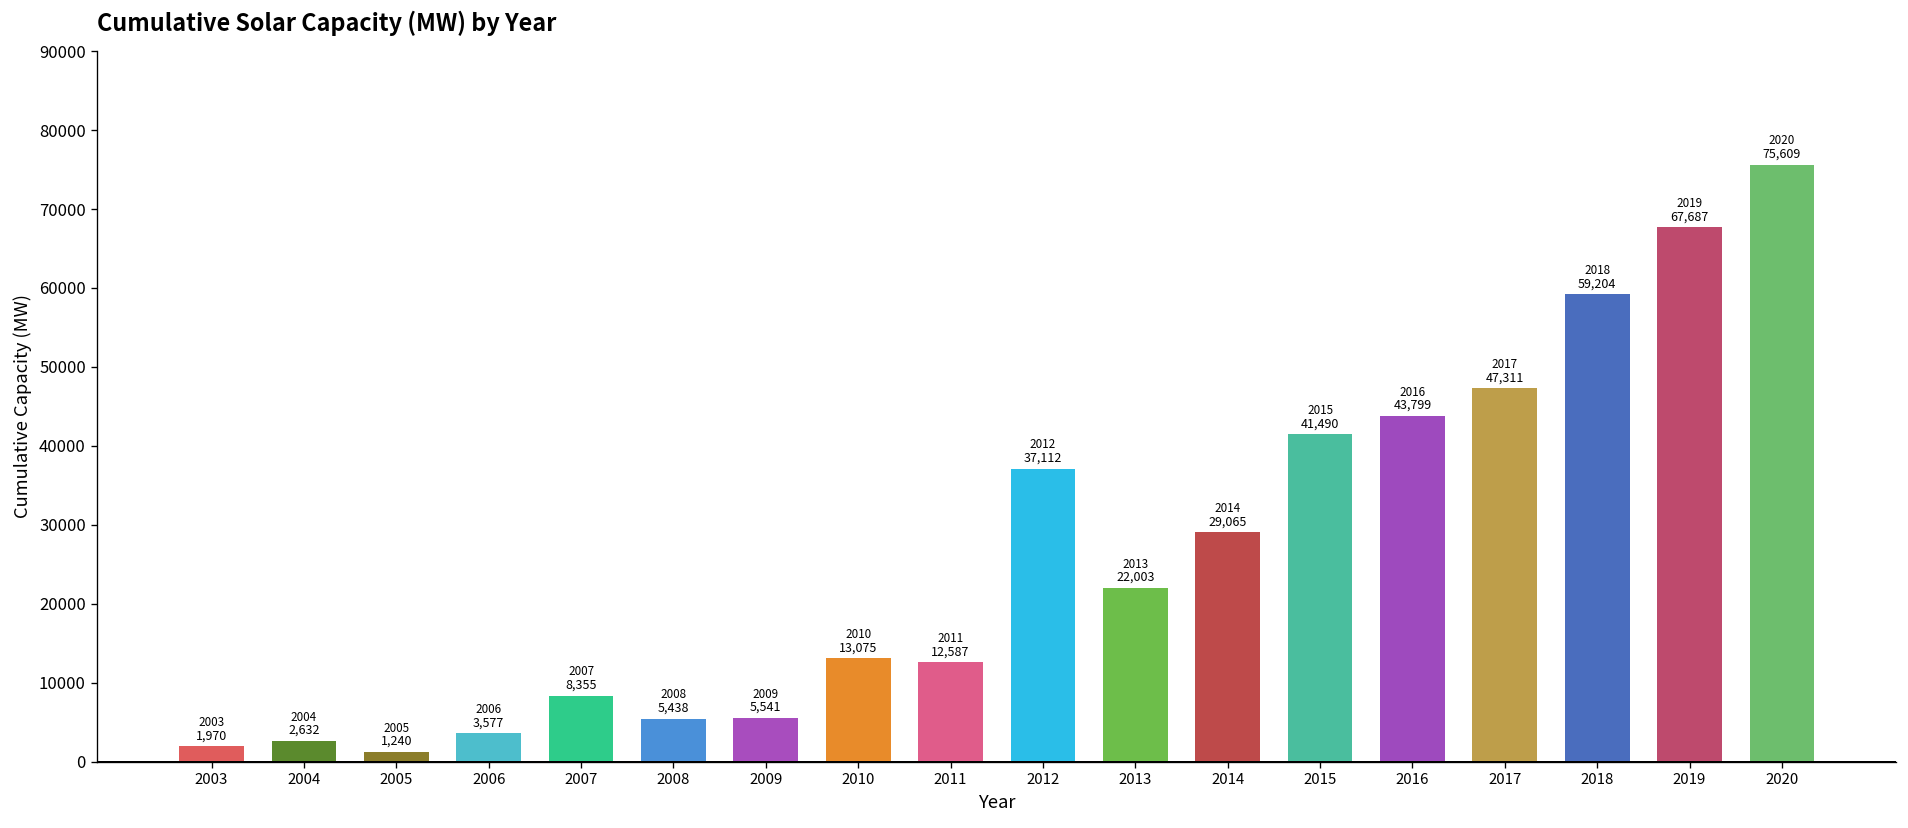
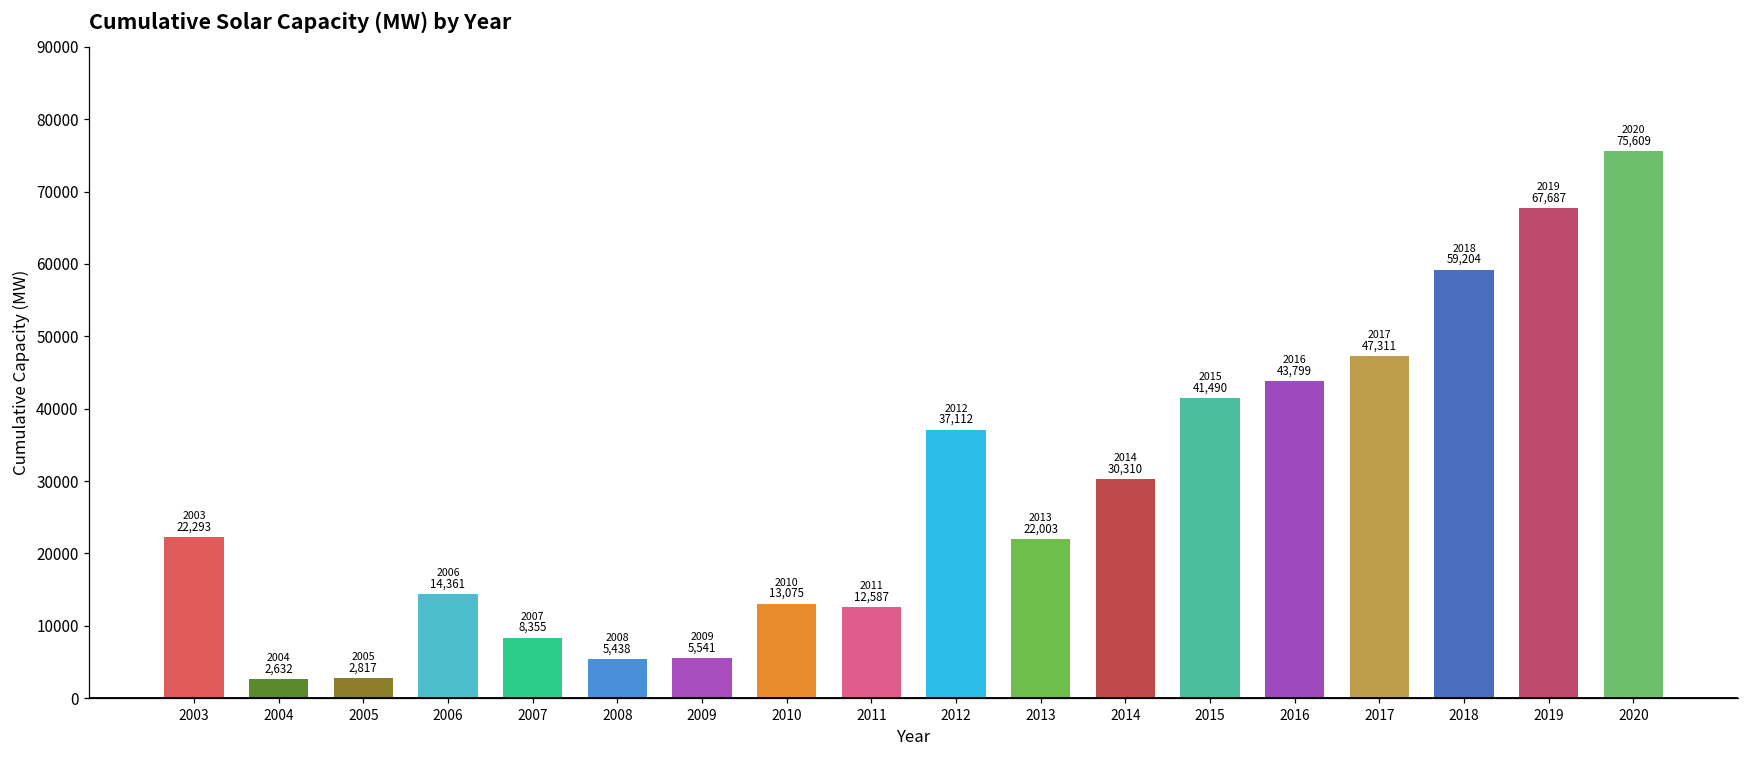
  {
-   "2003": "1,970",
+   "2003": "22,293",
    "2004": "2,632",
-   "2005": "1,240",
-   "2006": "3,577",
+   "2005": "2,817",
+   "2006": "14,361",
    "2007": "8,355",
    "2008": "5,438",
    "2009": "5,541",
    "2010": "13,075",
    "2011": "12,587",
    "2012": "37,112",
    "2013": "22,003",
-   "2014": "29,065",
+   "2014": "30,310",
    "2015": "41,490",
    "2016": "43,799",
    "2017": "47,311",
    "2018": "59,204",
    "2019": "67,687",
    "2020": "75,609"
  }
